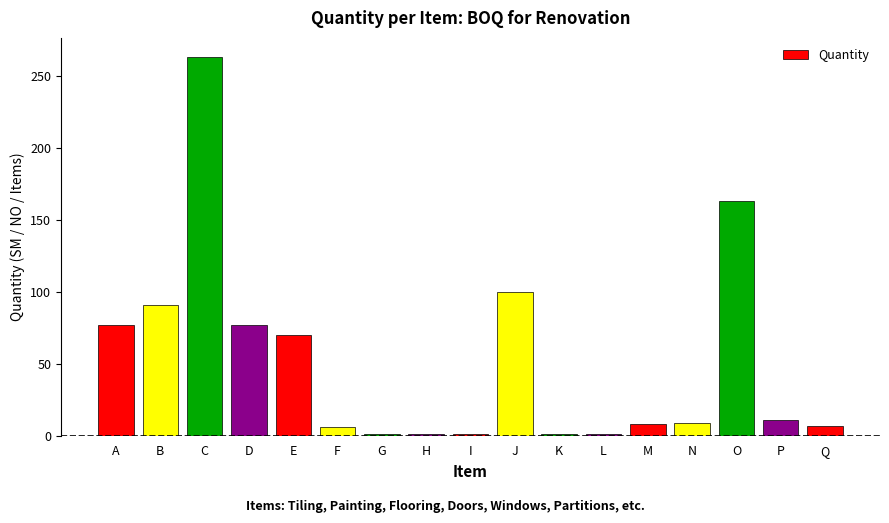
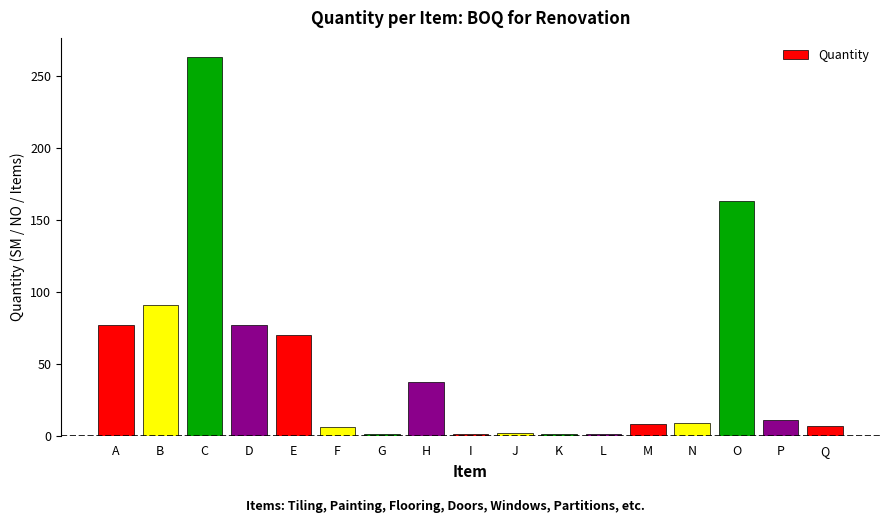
  {
    "A": 77,
    "B": 91,
    "C": 263,
    "D": 77,
    "E": 70,
    "F": 6,
-   "H": 1,
-   "J": 100,
+   "H": 37,
+   "J": 2,
    "M": 8,
    "N": 9,
    "O": 163,
    "P": 11,
    "Q": 7
  }
